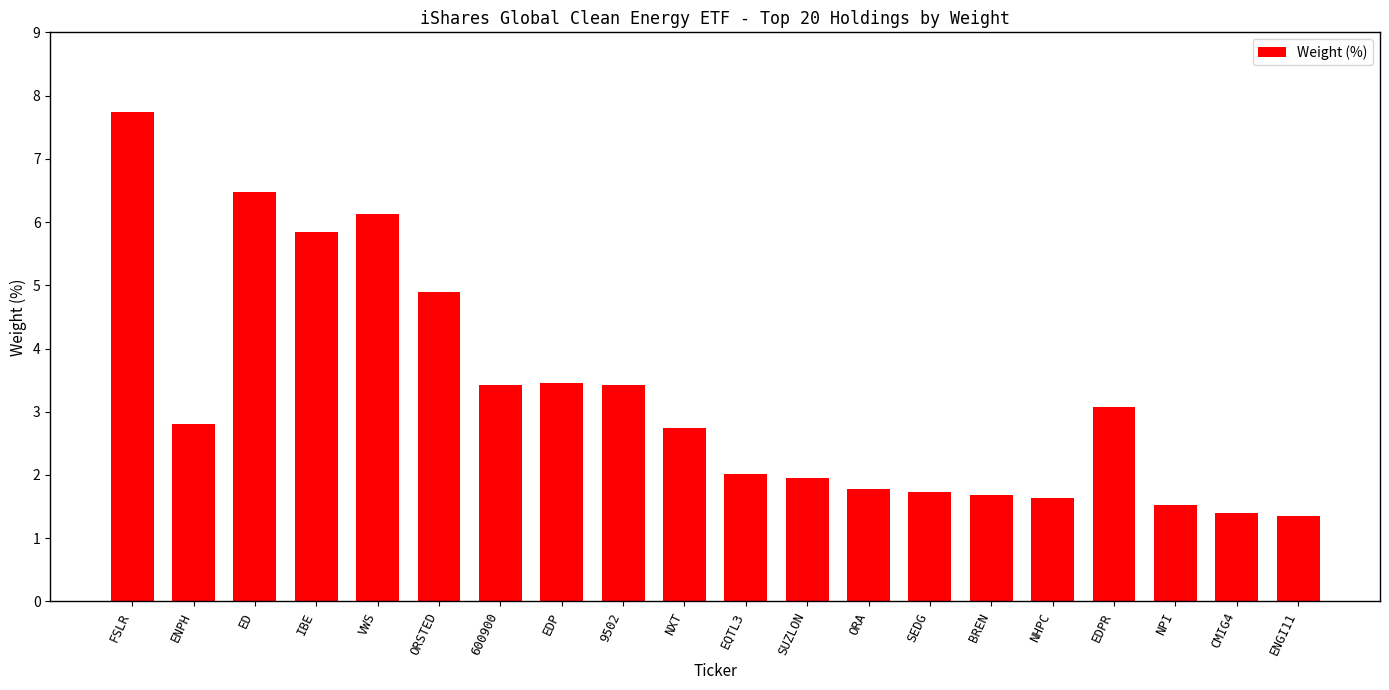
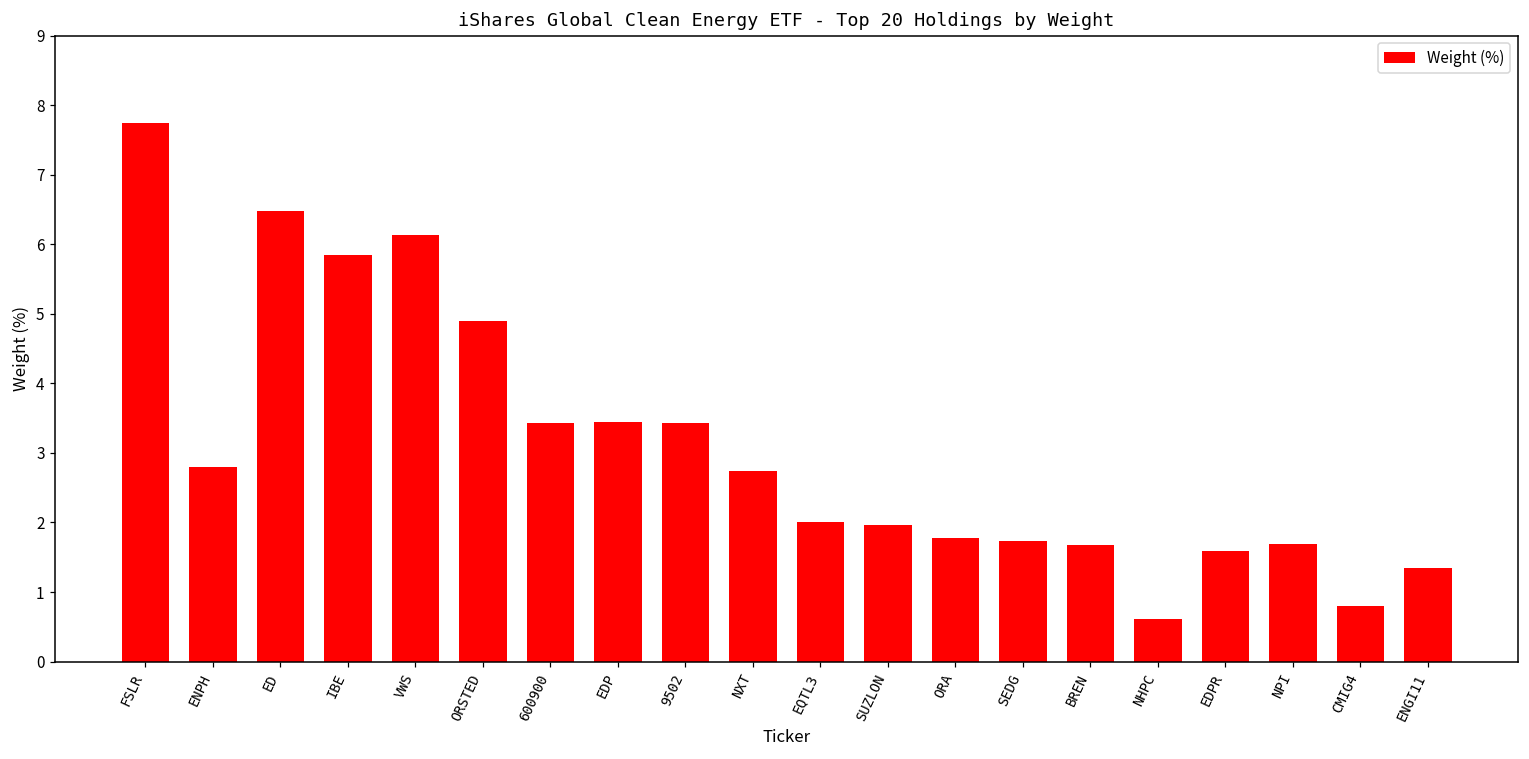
  {
    "FSLR": 7.7,
    "ENPH": 2.8,
    "ED": 6.5,
    "IBE": 5.8,
    "VWS": 6.1,
    "ORSTED": 4.9,
    "600900": 3.4,
    "EDP": 3.5,
    "9502": 3.4,
    "NXT": 2.7,
    "EQTL3": 2.0,
    "SUZLON": 2.0,
    "ORA": 1.8,
    "SEDG": 1.7,
    "BREN": 1.7,
-   "NHPC": 1.6,
-   "EDPR": 3.1,
-   "NPI": 1.5,
-   "CMIG4": 1.4,
+   "NHPC": 0.6,
+   "EDPR": 1.6,
+   "NPI": 1.7,
+   "CMIG4": 0.8,
    "ENGI11": 1.4
  }
